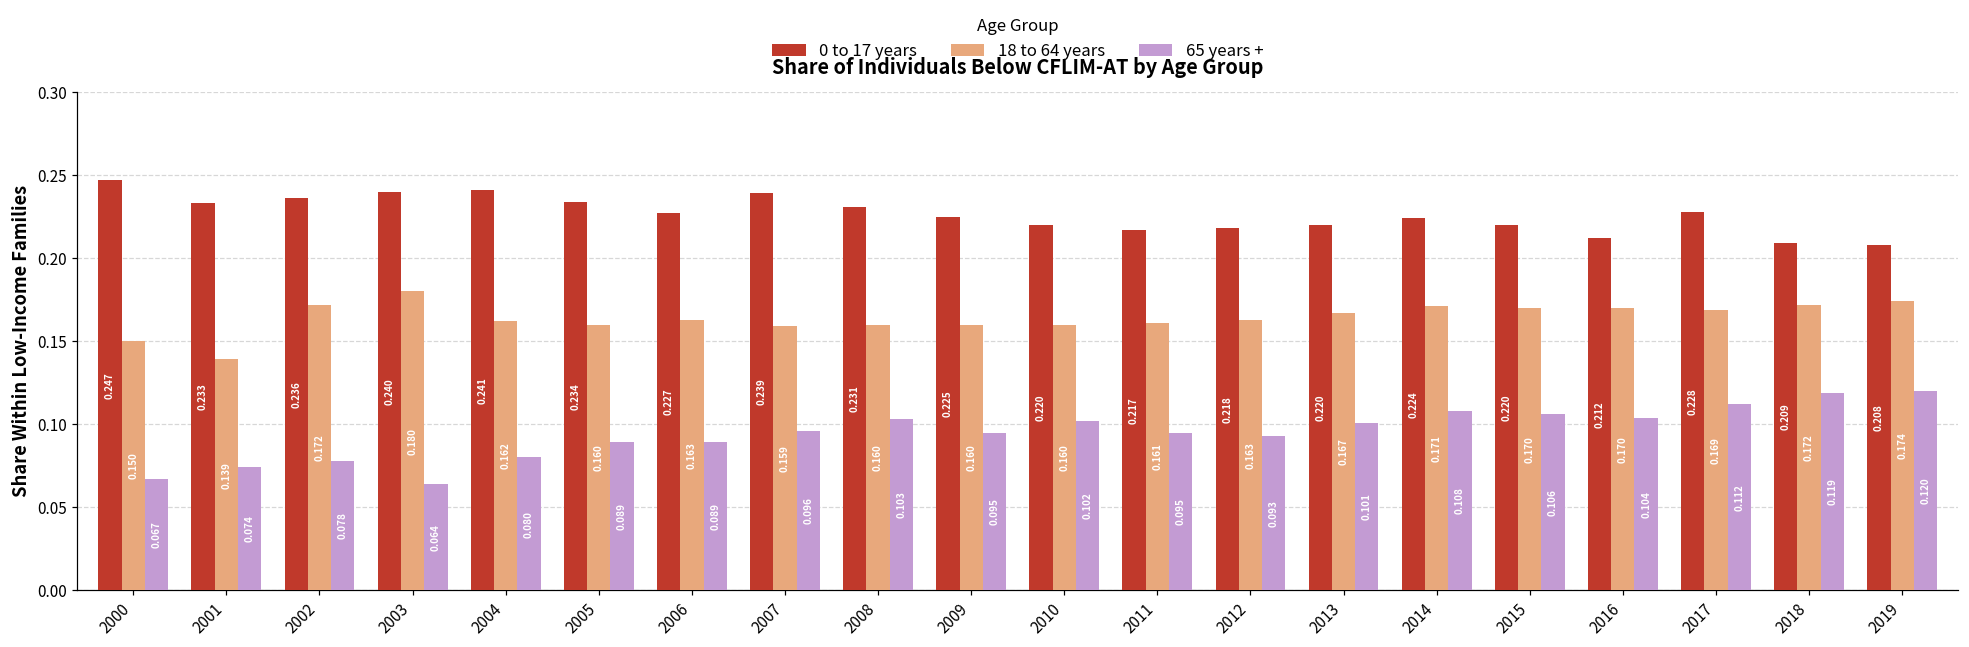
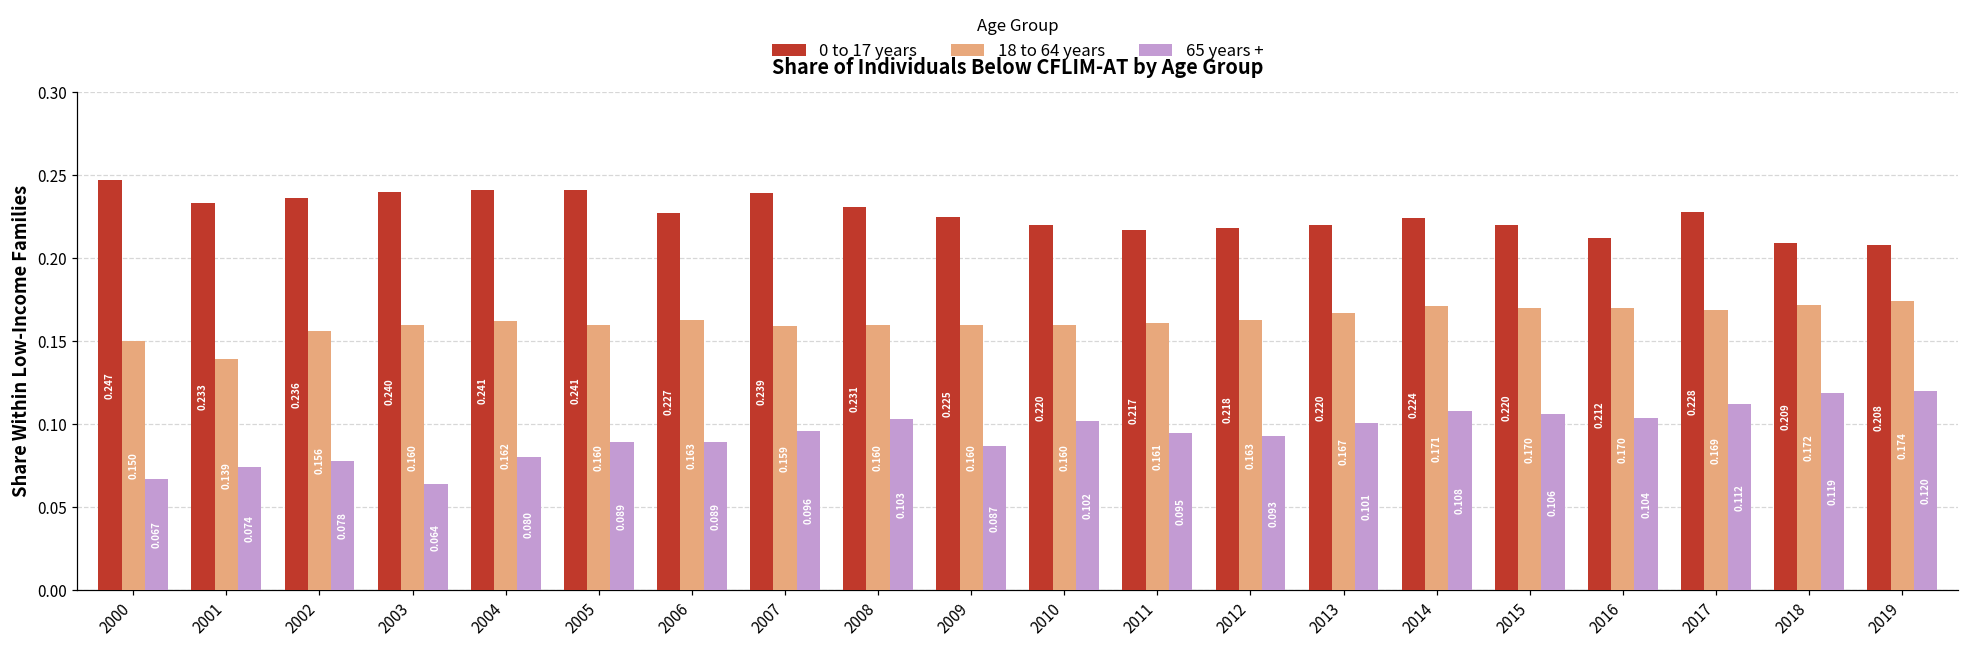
  {
    "0 to 17 years": {
      "2000": 0.247,
      "2001": 0.233,
      "2002": 0.236,
      "2003": 0.240,
      "2004": 0.241,
-     "2005": 0.234,
+     "2005": 0.241,
      "2006": 0.227,
      "2007": 0.239,
      "2008": 0.231,
      "2009": 0.225,
      "2010": 0.220,
      "2011": 0.217,
      "2012": 0.218,
      "2013": 0.220,
      "2014": 0.224,
      "2015": 0.220,
      "2016": 0.212,
      "2017": 0.228,
      "2018": 0.209,
      "2019": 0.208
    },
    "18 to 64 years": {
      "2000": 0.150,
      "2001": 0.139,
-     "2002": 0.172,
-     "2003": 0.180,
+     "2002": 0.156,
+     "2003": 0.160,
      "2004": 0.162,
      "2005": 0.160,
      "2006": 0.163,
      "2007": 0.159,
      "2008": 0.160,
      "2009": 0.160,
      "2010": 0.160,
      "2011": 0.161,
      "2012": 0.163,
      "2013": 0.167,
      "2014": 0.171,
      "2015": 0.170,
      "2016": 0.170,
      "2017": 0.169,
      "2018": 0.172,
      "2019": 0.174
    },
    "65 years +": {
      "2000": 0.067,
      "2001": 0.074,
      "2002": 0.078,
      "2003": 0.064,
      "2004": 0.080,
      "2005": 0.089,
      "2006": 0.089,
      "2007": 0.096,
      "2008": 0.103,
-     "2009": 0.095,
+     "2009": 0.087,
      "2010": 0.102,
      "2011": 0.095,
      "2012": 0.093,
      "2013": 0.101,
      "2014": 0.108,
      "2015": 0.106,
      "2016": 0.104,
      "2017": 0.112,
      "2018": 0.119,
      "2019": 0.120
    }
  }
